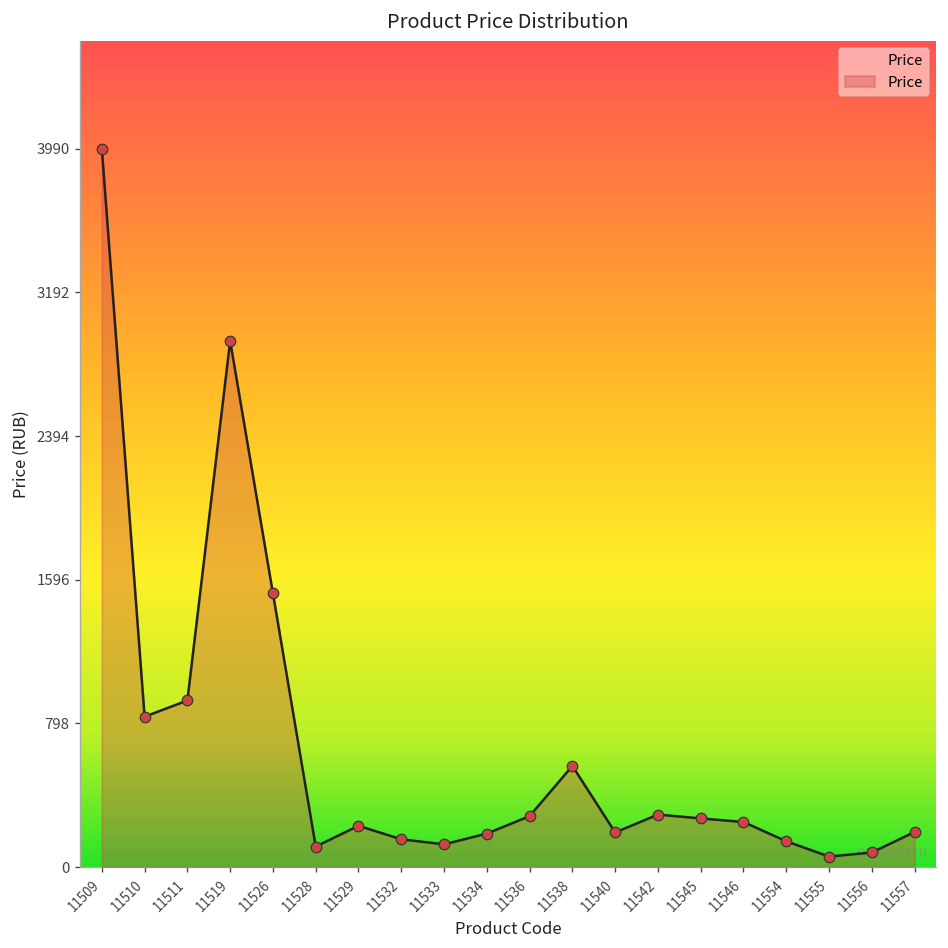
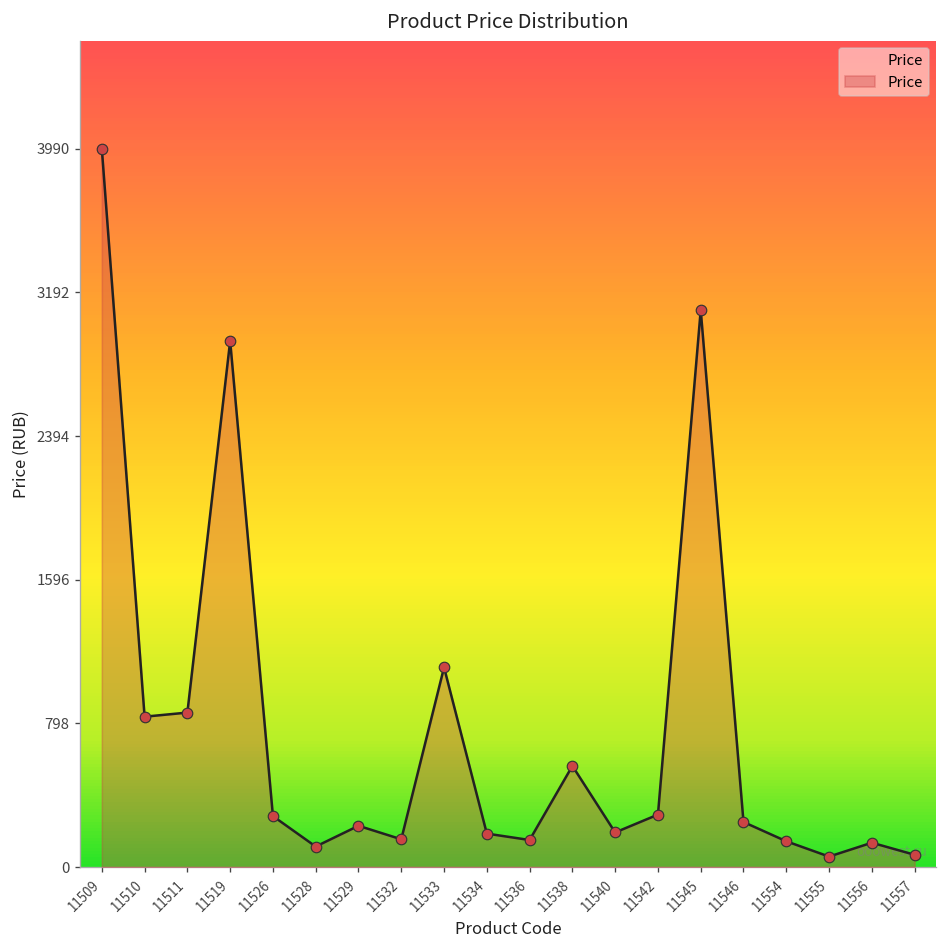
  {
    "11509": 3990,
    "11510": 840,
-   "11511": 930,
+   "11511": 860,
    "11519": 2920,
-   "11526": 1520,
+   "11526": 280,
    "11528": 110,
    "11529": 230,
    "11532": 150,
-   "11533": 130,
+   "11533": 1110,
    "11534": 190,
-   "11536": 280,
+   "11536": 150,
    "11538": 560,
    "11540": 190,
    "11542": 290,
-   "11545": 270,
+   "11545": 3090,
    "11546": 250,
    "11554": 140,
    "11555": 60,
-   "11556": 80,
-   "11557": 190
+   "11556": 140,
+   "11557": 70
  }
